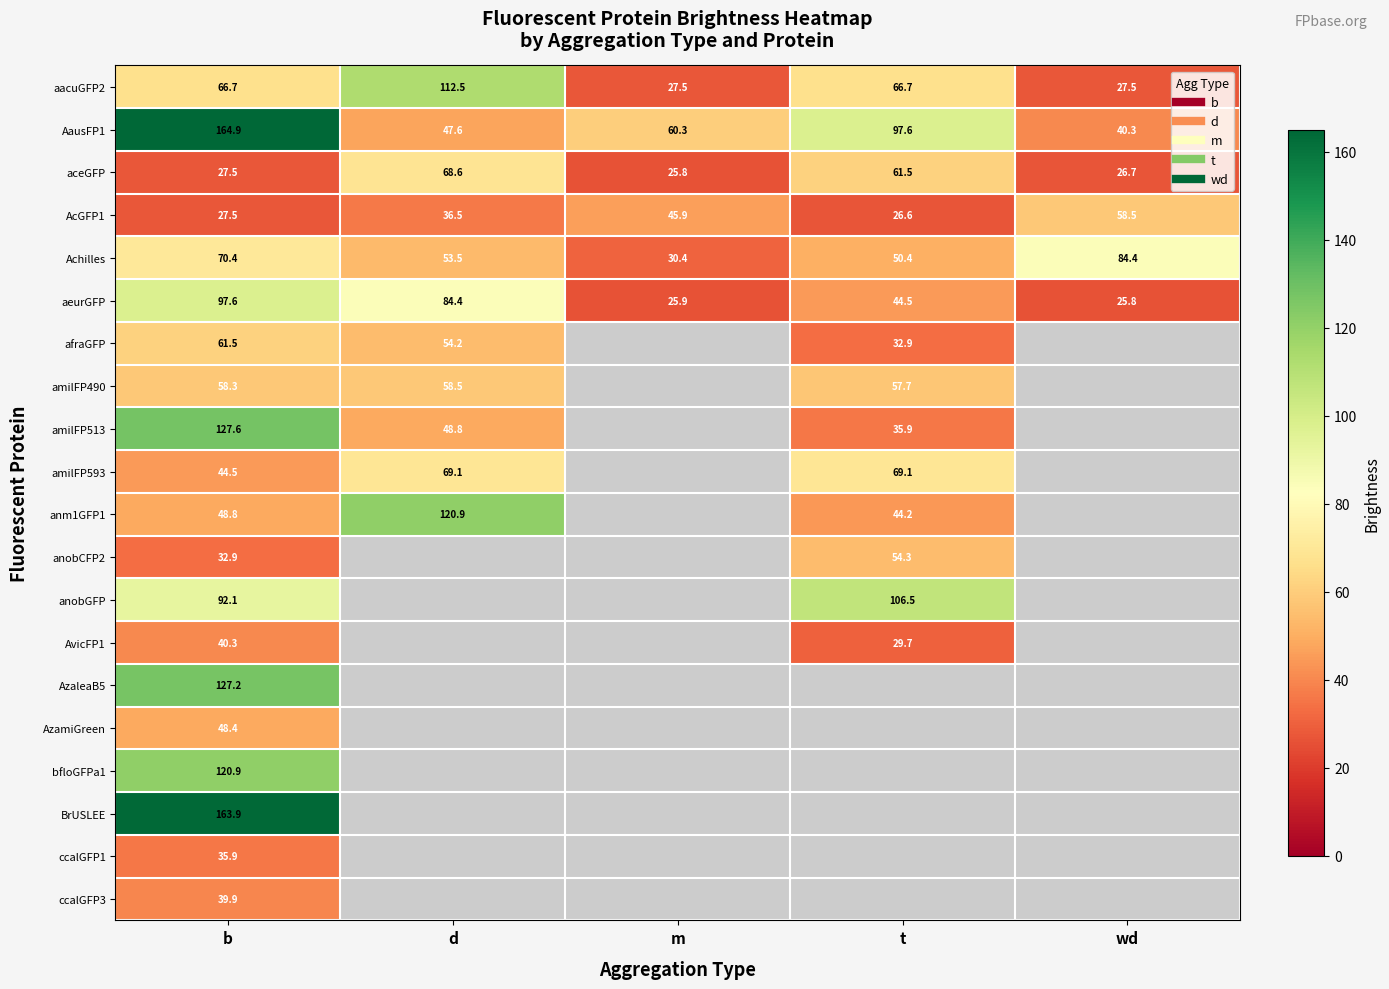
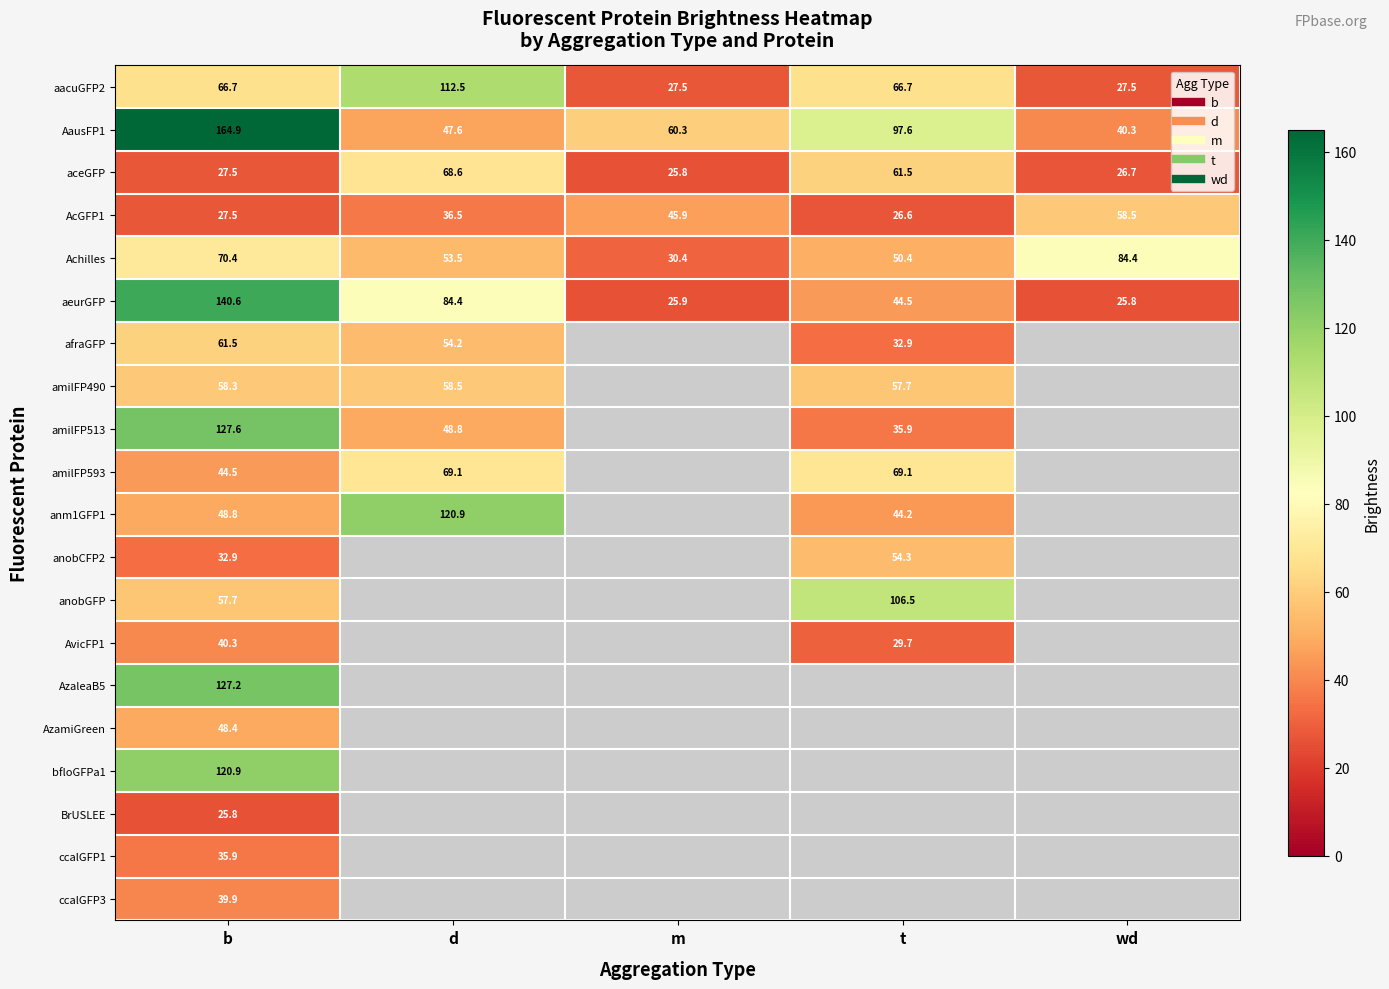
  {
    "aacuGFP2": {
      "b": 66.7,
      "d": 112.5,
      "m": 27.5,
      "t": 66.7,
      "wd": 27.5
    },
    "AausFP1": {
      "b": 164.9,
      "d": 47.6,
      "m": 60.3,
      "t": 97.6,
      "wd": 40.3
    },
    "aceGFP": {
      "b": 27.5,
      "d": 68.6,
      "m": 25.8,
      "t": 61.5,
      "wd": 26.7
    },
    "AcGFP1": {
      "b": 27.5,
      "d": 36.5,
      "m": 45.9,
      "t": 26.6,
      "wd": 58.5
    },
    "Achilles": {
      "b": 70.4,
      "d": 53.5,
      "m": 30.4,
      "t": 50.4,
      "wd": 84.4
    },
    "aeurGFP": {
-     "b": 97.6,
+     "b": 140.6,
      "d": 84.4,
      "m": 25.9,
      "t": 44.5,
      "wd": 25.8
    },
    "afraGFP": {
      "b": 61.5,
      "d": 54.2,
      "t": 32.9
    },
    "amilFP490": {
      "b": 58.3,
      "d": 58.5,
      "t": 57.7
    },
    "amilFP513": {
      "b": 127.6,
      "d": 48.8,
      "t": 35.9
    },
    "amilFP593": {
      "b": 44.5,
      "d": 69.1,
      "t": 69.1
    },
    "anm1GFP1": {
      "b": 48.8,
      "d": 120.9,
      "t": 44.2
    },
    "anobCFP2": {
      "b": 32.9,
      "t": 54.3
    },
    "anobGFP": {
-     "b": 92.1,
+     "b": 57.7,
      "t": 106.5
    },
    "AvicFP1": {
      "b": 40.3,
      "t": 29.7
    },
    "AzaleaB5": {
      "b": 127.2
    },
    "AzamiGreen": {
      "b": 48.4
    },
    "bfloGFPa1": {
      "b": 120.9
    },
    "BrUSLEE": {
-     "b": 163.9
+     "b": 25.8
    },
    "ccalGFP1": {
      "b": 35.9
    },
    "ccalGFP3": {
      "b": 39.9
    }
  }
